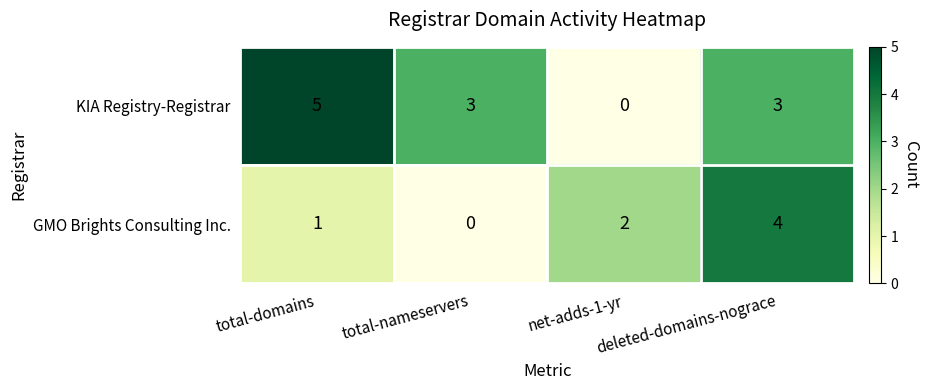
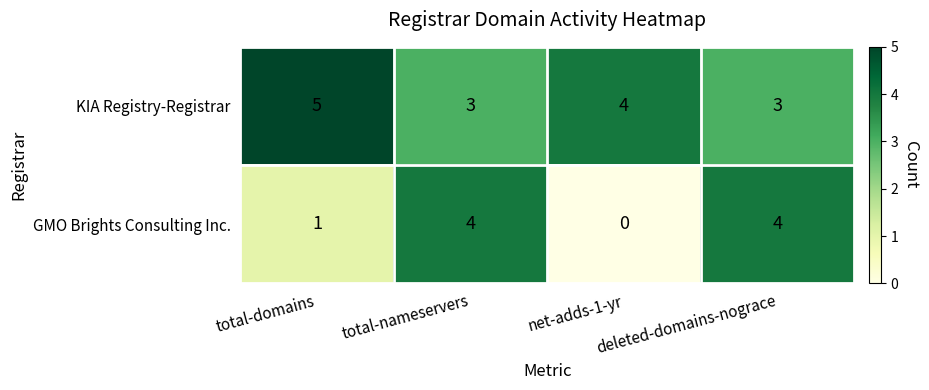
  {
    "KIA Registry-Registrar": {
      "total-domains": 5,
      "total-nameservers": 3,
-     "net-adds-1-yr": 0,
+     "net-adds-1-yr": 4,
      "deleted-domains-nograce": 3
    },
    "GMO Brights Consulting Inc.": {
      "total-domains": 1,
-     "total-nameservers": 0,
-     "net-adds-1-yr": 2,
+     "total-nameservers": 4,
+     "net-adds-1-yr": 0,
      "deleted-domains-nograce": 4
    }
  }
